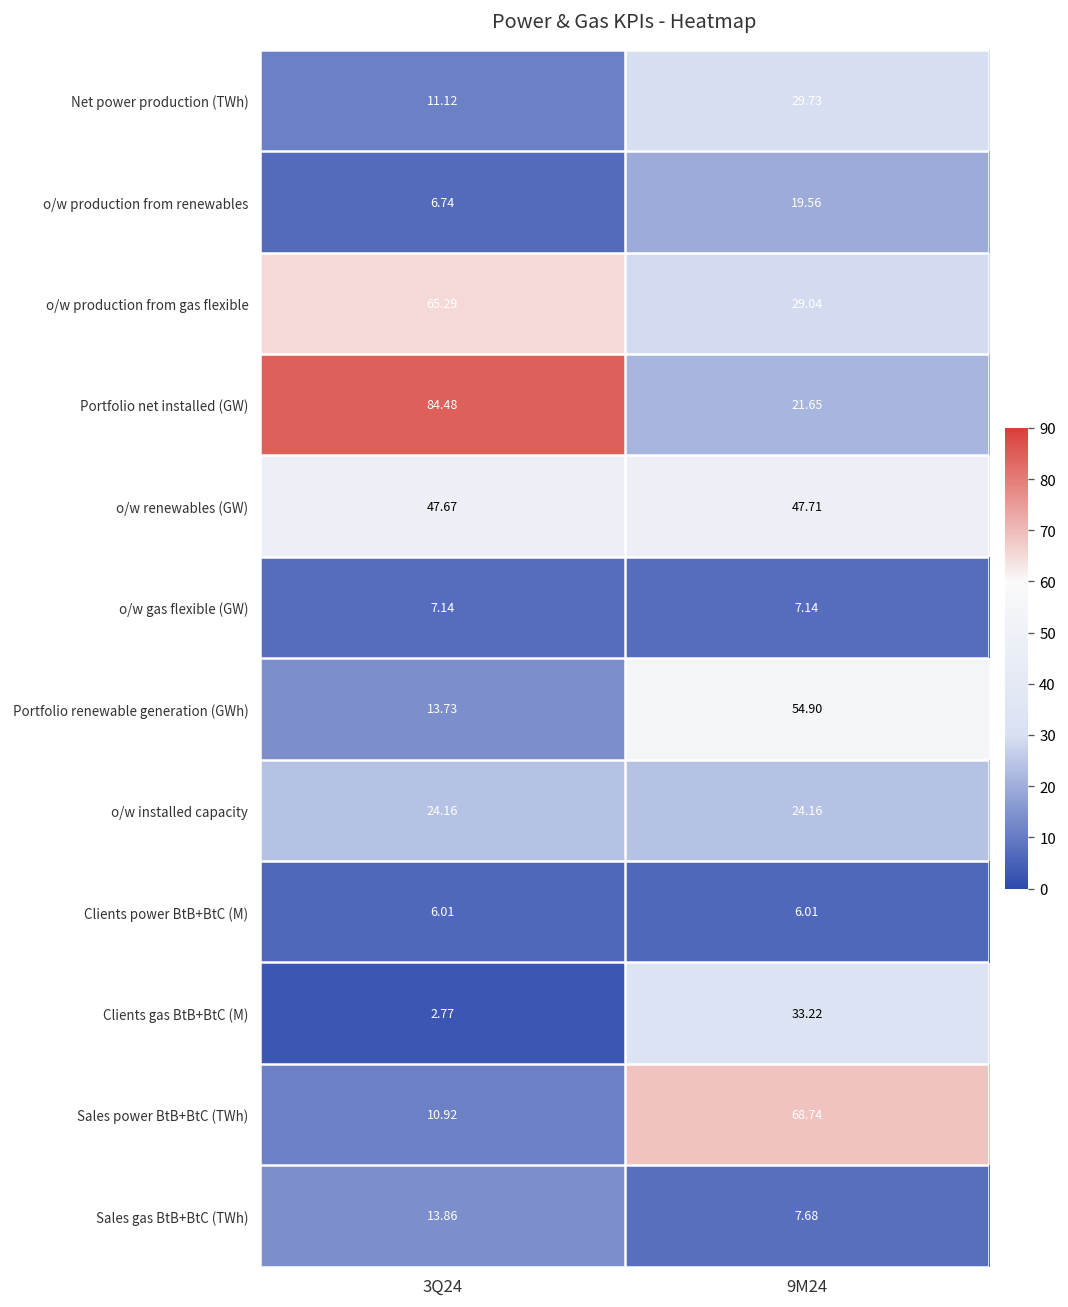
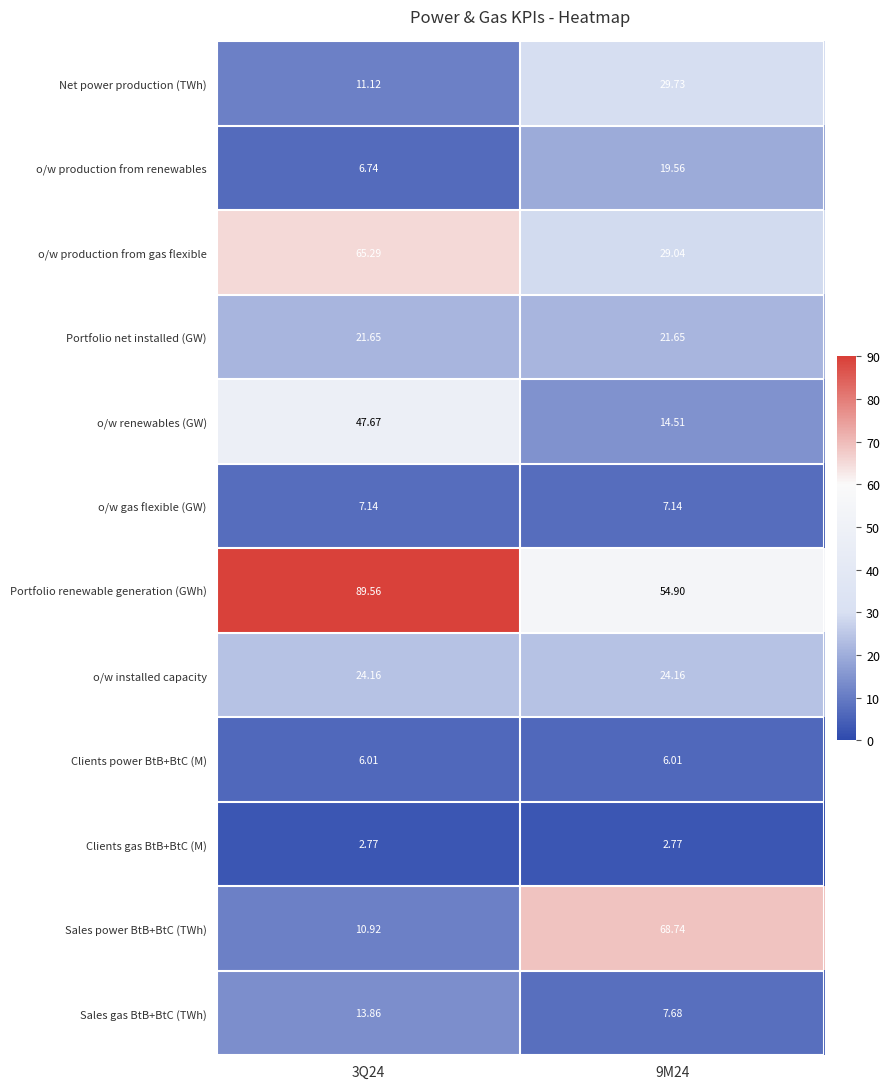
  {
    "Net power production (TWh)": {
      "3Q24": 11.12
    },
    "o/w production from renewables": {
      "3Q24": 6.74,
      "9M24": 19.56
    },
    "Portfolio net installed (GW)": {
-     "3Q24": 84.48,
+     "3Q24": 21.65,
      "9M24": 21.65
    },
    "o/w renewables (GW)": {
      "3Q24": 47.67,
-     "9M24": 47.71
+     "9M24": 14.51
    },
    "o/w gas flexible (GW)": {
      "3Q24": 7.14,
      "9M24": 7.14
    },
    "Portfolio renewable generation (GWh)": {
-     "3Q24": 13.73,
+     "3Q24": 89.56,
      "9M24": 54.90
    },
    "o/w installed capacity": {
      "3Q24": 24.16,
      "9M24": 24.16
    },
    "Clients power BtB+BtC (M)": {
      "3Q24": 6.01,
      "9M24": 6.01
    },
    "Clients gas BtB+BtC (M)": {
      "3Q24": 2.77,
-     "9M24": 33.22
+     "9M24": 2.77
    },
    "Sales power BtB+BtC (TWh)": {
      "3Q24": 10.92,
      "9M24": 68.74
    },
    "Sales gas BtB+BtC (TWh)": {
      "3Q24": 13.86,
      "9M24": 7.68
    }
  }
